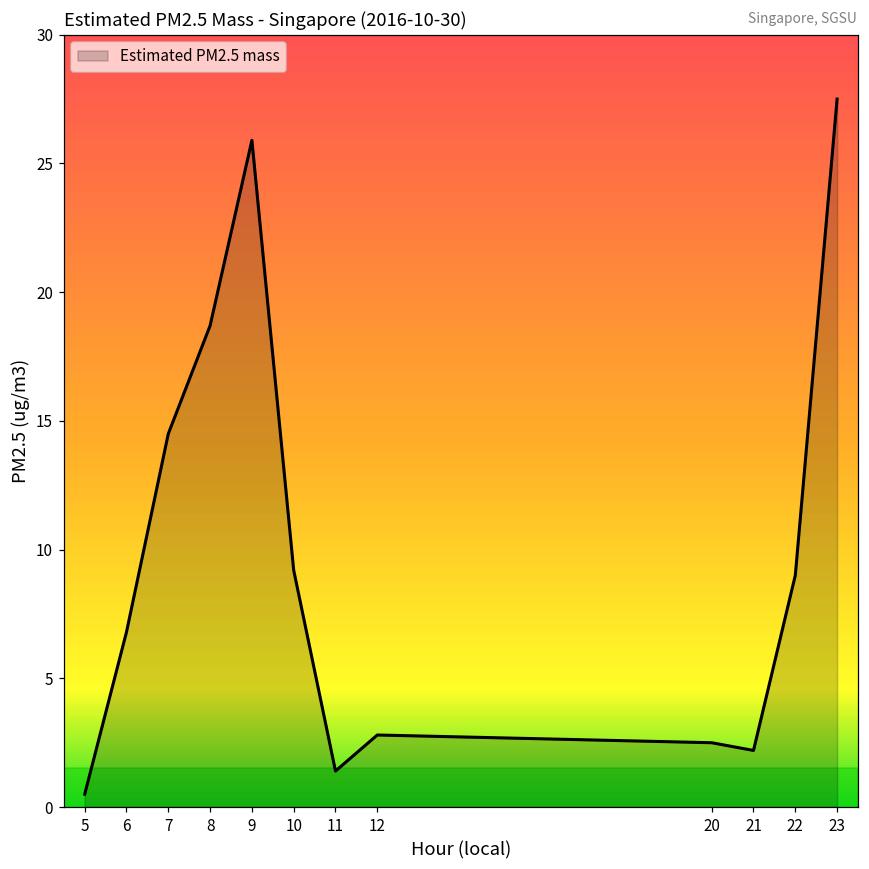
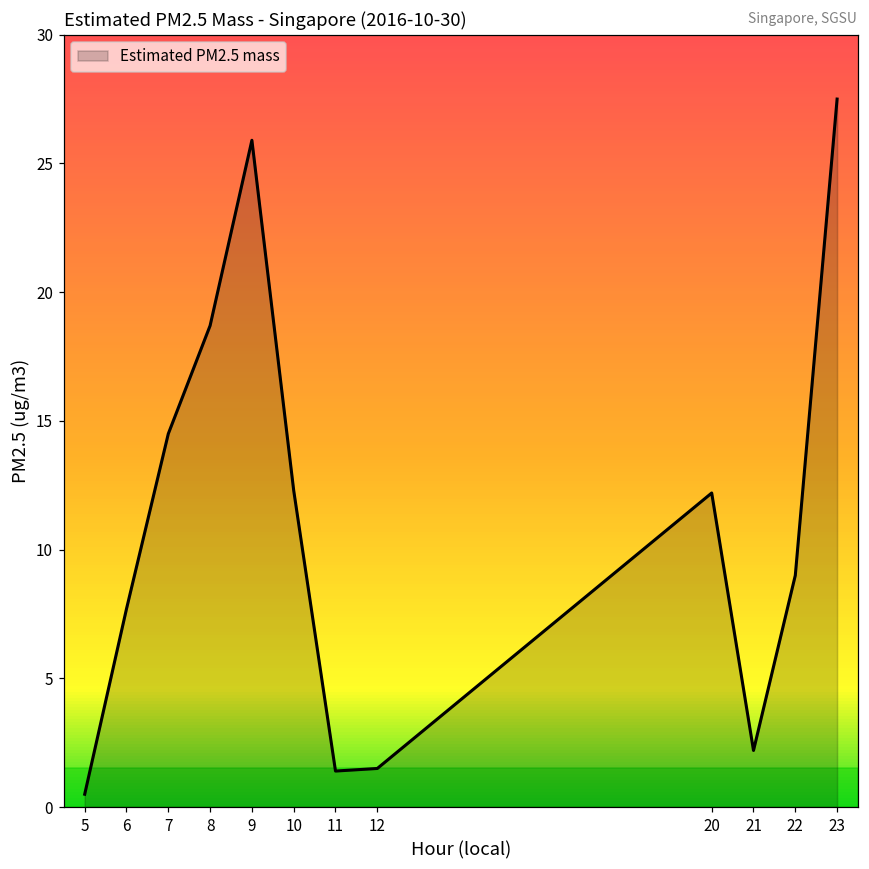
  {
    "5": 0.5,
-   "6": 6.8,
+   "6": 7.7,
    "7": 14.5,
    "8": 18.7,
    "9": 25.9,
-   "10": 9.2,
+   "10": 12.3,
    "11": 1.4,
-   "12": 2.8,
-   "20": 2.5,
+   "12": 1.5,
+   "20": 12.2,
    "21": 2.2,
    "22": 9.0,
    "23": 27.5
  }
